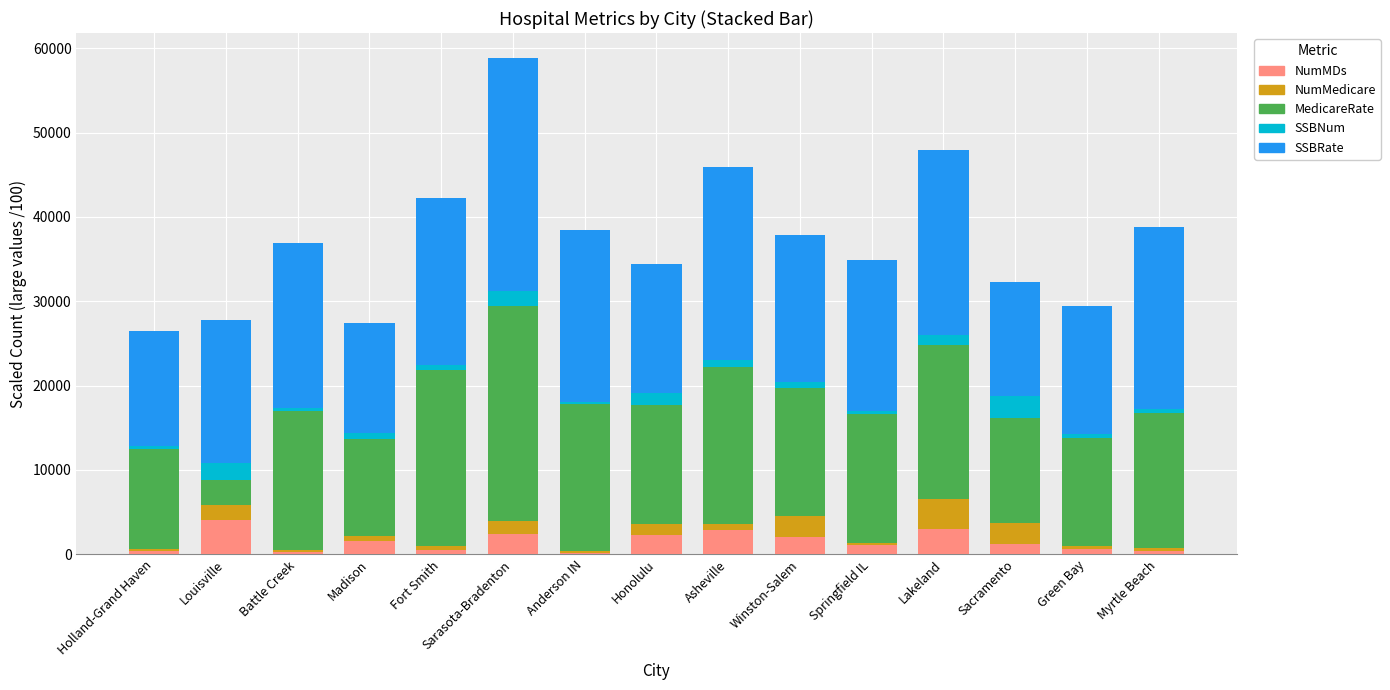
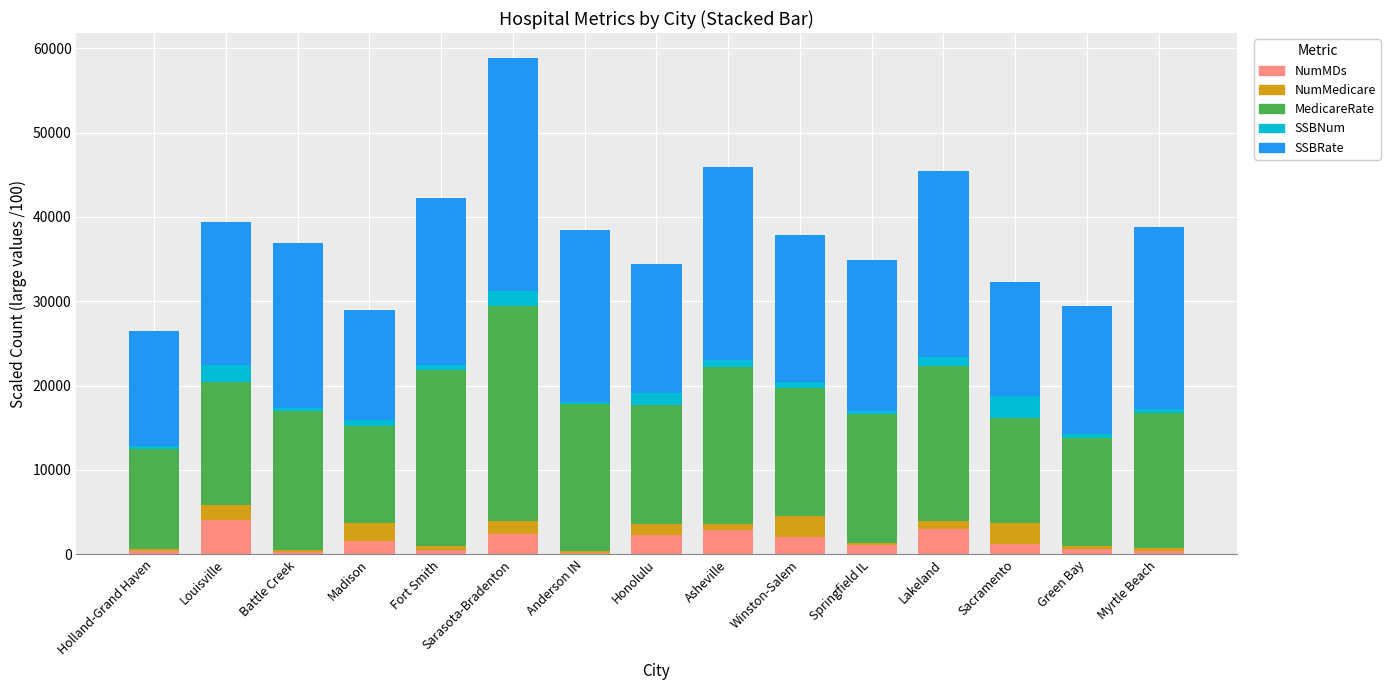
  {
    "NumMDs": {
      "Holland-Grand Haven": 0,
      "Louisville": 4000,
      "Madison": 2000,
      "Fort Smith": 1000,
      "Sarasota-Bradenton": 2000,
      "Honolulu": 2000,
      "Asheville": 3000,
      "Winston-Salem": 2000,
      "Springfield IL": 1000,
      "Lakeland": 3000,
      "Sacramento": 1000,
      "Green Bay": 1000,
      "Myrtle Beach": 0
    },
    "NumMedicare": {
      "Louisville": 2000,
-     "Madison": 1000,
+     "Madison": 2000,
      "Fort Smith": 0,
      "Sarasota-Bradenton": 2000,
      "Honolulu": 1000,
      "Asheville": 1000,
      "Winston-Salem": 3000,
      "Springfield IL": 0,
-     "Lakeland": 3000,
+     "Lakeland": 1000,
      "Sacramento": 2000,
      "Green Bay": 0,
      "Myrtle Beach": 0
    },
    "MedicareRate": {
      "Holland-Grand Haven": 12000,
-     "Louisville": 3000,
+     "Louisville": 15000,
      "Battle Creek": 17000,
      "Madison": 12000,
      "Fort Smith": 21000,
      "Sarasota-Bradenton": 25000,
      "Anderson IN": 17000,
      "Honolulu": 14000,
      "Asheville": 19000,
      "Winston-Salem": 15000,
      "Springfield IL": 15000,
      "Lakeland": 18000,
      "Sacramento": 12000,
      "Green Bay": 13000,
      "Myrtle Beach": 16000
    }
  }
